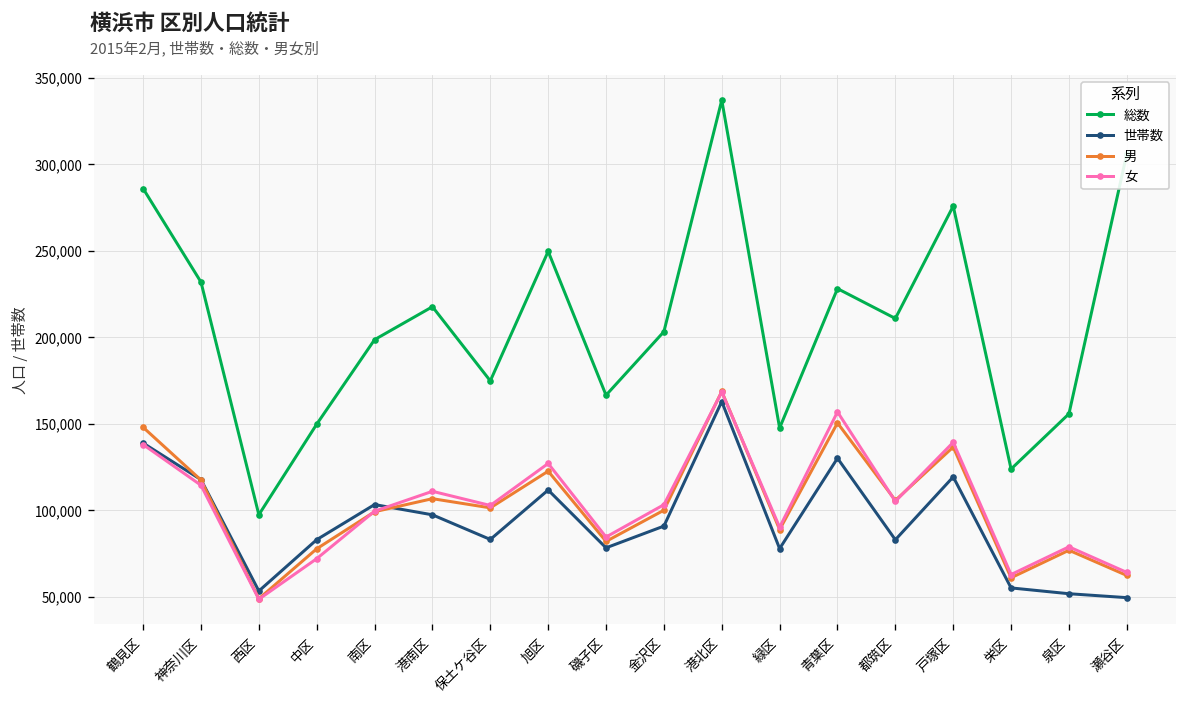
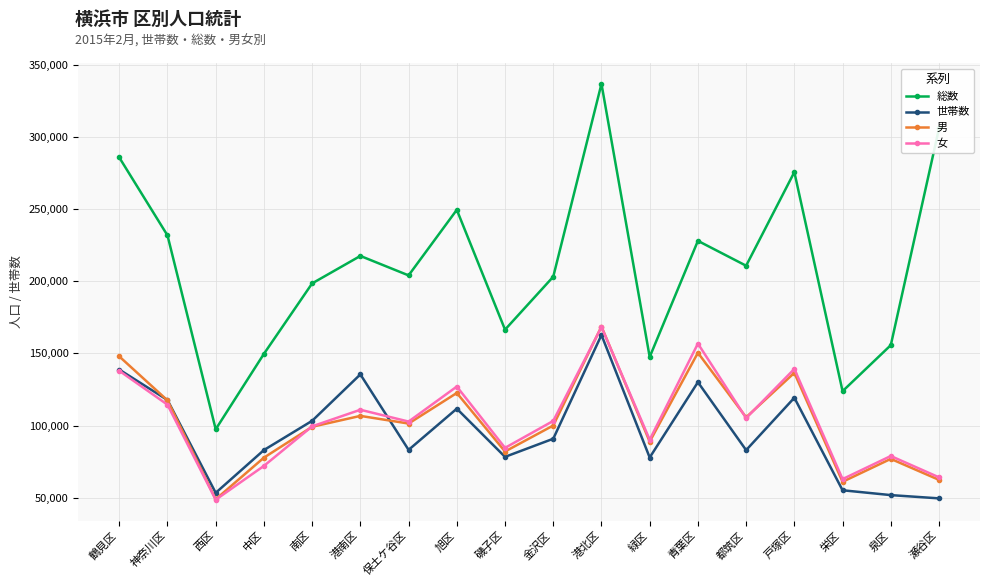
  {
    "総数": {
      "鶴見区": "286,000",
      "神奈川区": "232,000",
      "西区": "97,000",
      "中区": "150,000",
      "南区": "199,000",
      "港南区": "218,000",
-     "保土ケ谷区": "175,000",
+     "保土ケ谷区": "204,000",
      "旭区": "250,000",
      "磯子区": "166,000",
      "金沢区": "203,000",
      "港北区": "337,000",
      "緑区": "148,000",
      "青葉区": "228,000",
      "都筑区": "211,000",
      "戸塚区": "276,000",
      "栄区": "124,000",
      "泉区": "156,000"
    },
    "世帯数": {
      "西区": "53,000",
      "中区": "83,000",
      "南区": "103,000",
-     "港南区": "97,000",
+     "港南区": "135,000",
      "保土ケ谷区": "83,000",
      "旭区": "112,000",
      "磯子区": "78,000",
      "金沢区": "91,000",
      "港北区": "163,000",
      "緑区": "78,000",
      "青葉区": "130,000",
      "都筑区": "83,000",
      "戸塚区": "119,000",
      "栄区": "55,000",
      "泉区": "52,000",
      "瀬谷区": "49,000"
    },
    "男": {
      "鶴見区": "148,000",
      "中区": "78,000",
      "港南区": "107,000",
      "旭区": "123,000",
      "磯子区": "82,000",
      "金沢区": "100,000",
      "青葉区": "150,000",
      "戸塚区": "137,000",
      "栄区": "61,000",
      "泉区": "77,000",
      "瀬谷区": "62,000"
    },
    "女": {
      "神奈川区": "114,000",
      "中区": "72,000",
      "港南区": "111,000",
      "旭区": "127,000",
      "磯子区": "84,000",
      "金沢区": "103,000",
      "青葉区": "157,000",
      "戸塚区": "139,000",
      "栄区": "63,000",
      "泉区": "79,000",
      "瀬谷区": "64,000"
    }
  }
